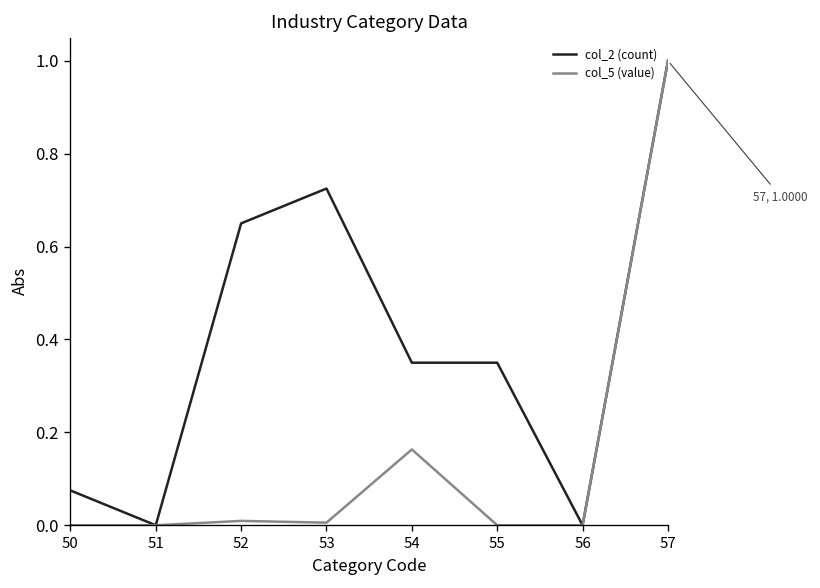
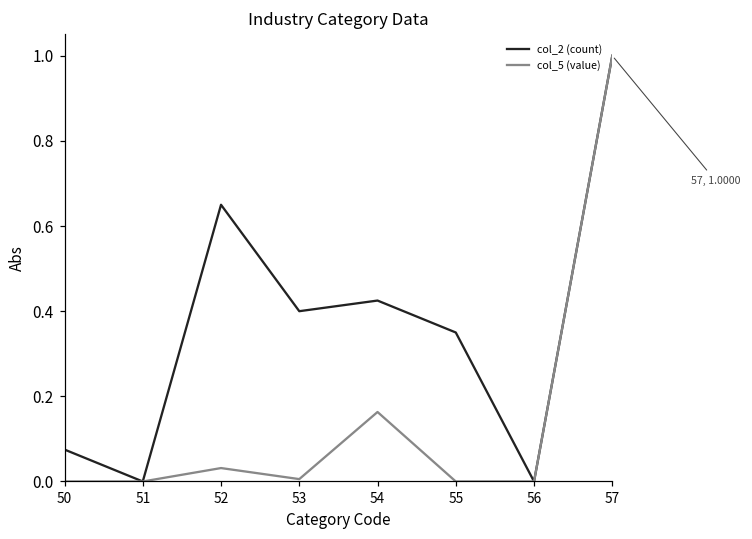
  {
    "col_2 (count)": {
      "50": 0.08,
      "52": 0.65,
-     "53": 0.73,
-     "54": 0.35,
+     "53": 0.40,
+     "54": 0.43,
      "55": 0.35
    },
    "col_5 (value)": {
      "50": 0.00,
-     "52": 0.01,
+     "52": 0.03,
      "53": 0.01,
      "54": 0.16,
      "55": 0.00
    }
  }
